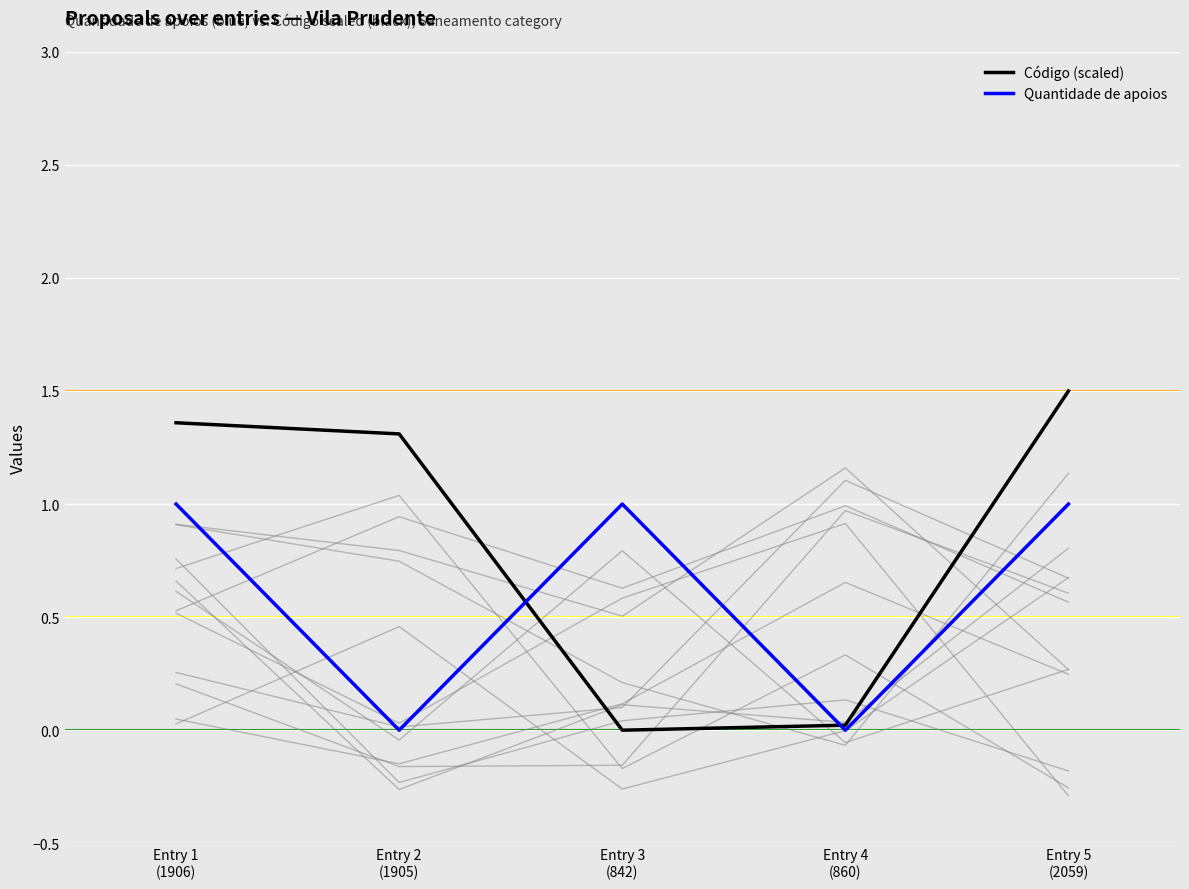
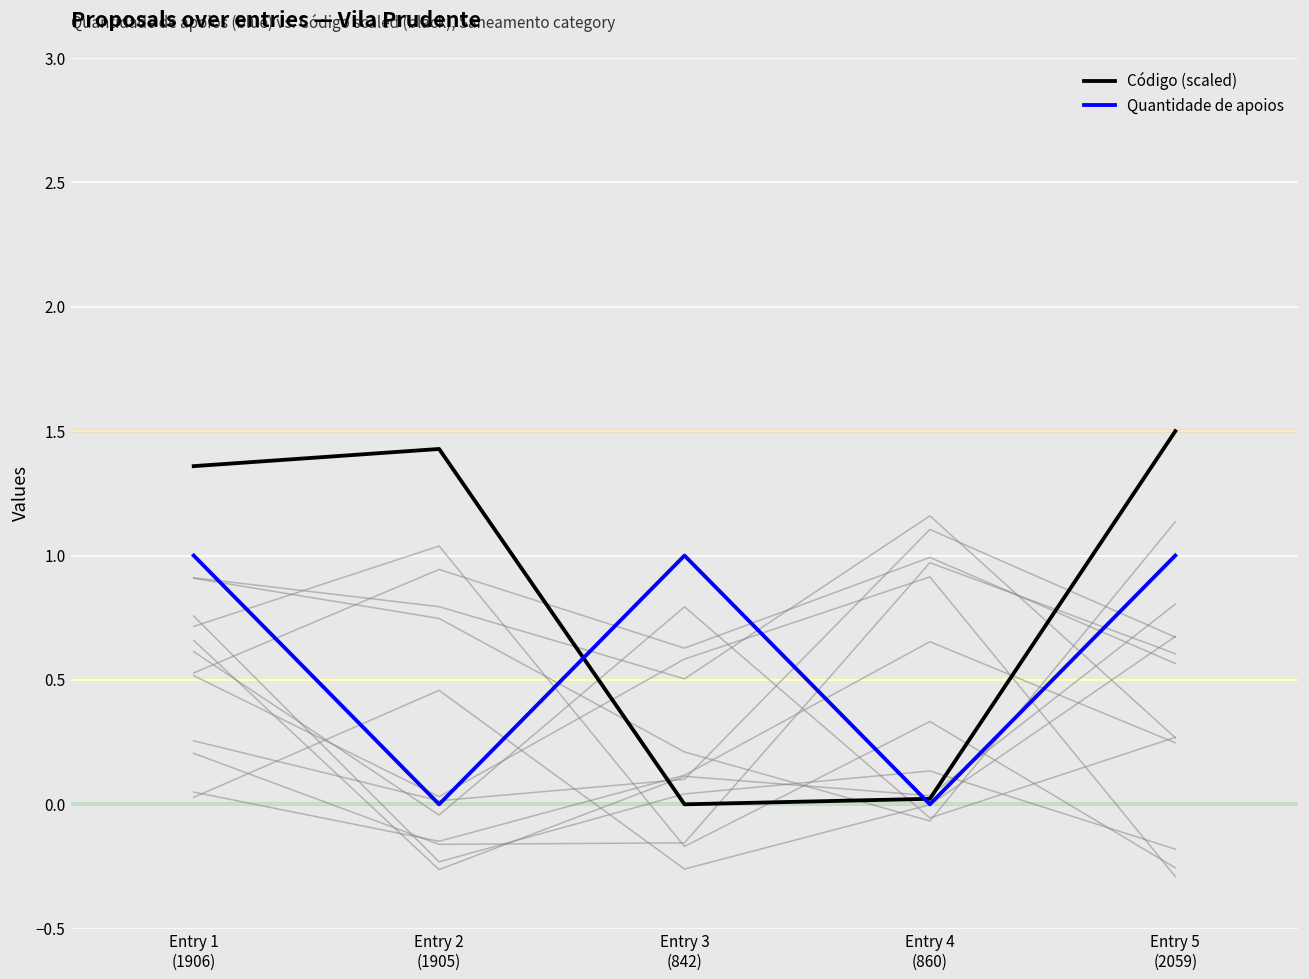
  {
    "Código (scaled)": {
      "Entry 1 (1906)": 1.36,
-     "Entry 2 (1905)": 1.31,
+     "Entry 2 (1905)": 1.43,
      "Entry 3 (842)": 0.00,
      "Entry 4 (860)": 0.02,
      "Entry 5 (2059)": 1.50
    },
    "Quantidade de apoios": {
      "Entry 1 (1906)": 1.00,
      "Entry 2 (1905)": 0.00,
      "Entry 3 (842)": 1.00,
      "Entry 5 (2059)": 1.00
    }
  }
